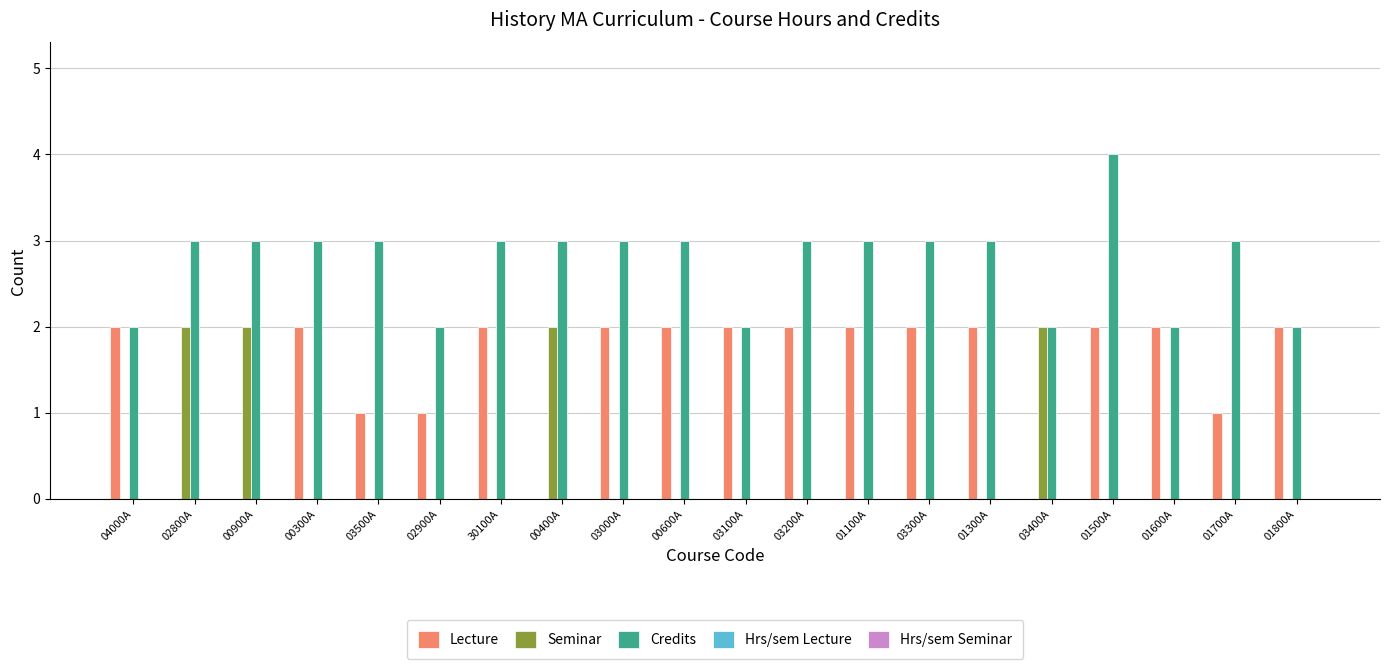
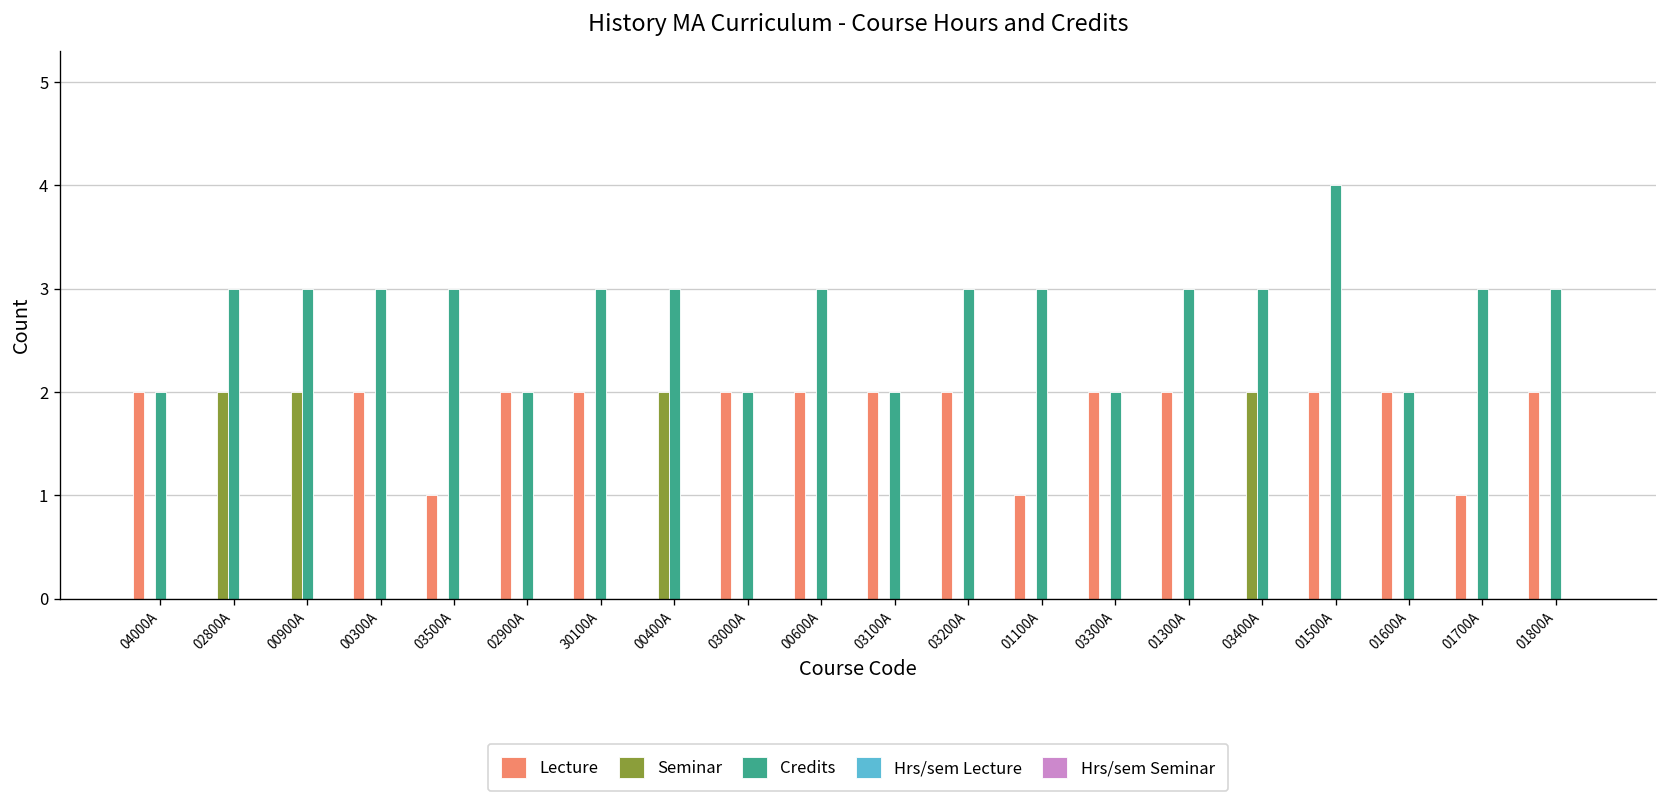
  {
    "Lecture": {
      "04000A": 2,
      "02800A": 0,
      "00900A": 0,
      "00300A": 2,
      "03500A": 1,
-     "02900A": 1,
+     "02900A": 2,
      "30100A": 2,
      "00400A": 0,
      "03000A": 2,
      "00600A": 2,
      "03100A": 2,
      "03200A": 2,
-     "01100A": 2,
+     "01100A": 1,
      "03300A": 2,
      "01300A": 2,
      "03400A": 0,
      "01500A": 2,
      "01600A": 2,
      "01700A": 1,
      "01800A": 2
    },
    "Seminar": {
      "04000A": 0,
      "02800A": 2,
      "00900A": 2,
      "00300A": 0,
      "03500A": 0,
      "02900A": 0,
      "30100A": 0,
      "00400A": 2,
      "03000A": 0,
      "00600A": 0,
      "03100A": 0,
      "03200A": 0,
      "01100A": 0,
      "03300A": 0,
      "01300A": 0,
      "03400A": 2,
      "01500A": 0,
      "01600A": 0,
      "01700A": 0,
      "01800A": 0
    },
    "Credits": {
      "04000A": 2,
      "02800A": 3,
      "00900A": 3,
      "00300A": 3,
      "03500A": 3,
      "02900A": 2,
      "30100A": 3,
      "00400A": 3,
-     "03000A": 3,
+     "03000A": 2,
      "00600A": 3,
      "03100A": 2,
      "03200A": 3,
      "01100A": 3,
-     "03300A": 3,
+     "03300A": 2,
      "01300A": 3,
-     "03400A": 2,
+     "03400A": 3,
      "01500A": 4,
      "01600A": 2,
      "01700A": 3,
-     "01800A": 2
+     "01800A": 3
    },
    "Hrs/sem Lecture": {
      "04000A": 0,
      "02800A": 0,
      "00900A": 0,
      "00300A": 0,
      "03500A": 0,
      "02900A": 0,
      "30100A": 0,
      "00400A": 0,
      "03000A": 0,
      "00600A": 0,
      "03100A": 0,
      "03200A": 0,
      "01100A": 0,
      "03300A": 0,
      "01300A": 0,
      "03400A": 0,
      "01500A": 0,
      "01600A": 0,
      "01700A": 0,
      "01800A": 0
    },
    "Hrs/sem Seminar": {
      "04000A": 0,
      "02800A": 0,
      "00900A": 0,
      "00300A": 0,
      "03500A": 0,
      "02900A": 0,
      "30100A": 0,
      "00400A": 0,
      "03000A": 0,
      "00600A": 0,
      "03100A": 0,
      "03200A": 0,
      "01100A": 0,
      "03300A": 0,
      "01300A": 0,
      "03400A": 0,
      "01500A": 0,
      "01600A": 0,
      "01700A": 0,
      "01800A": 0
    }
  }
